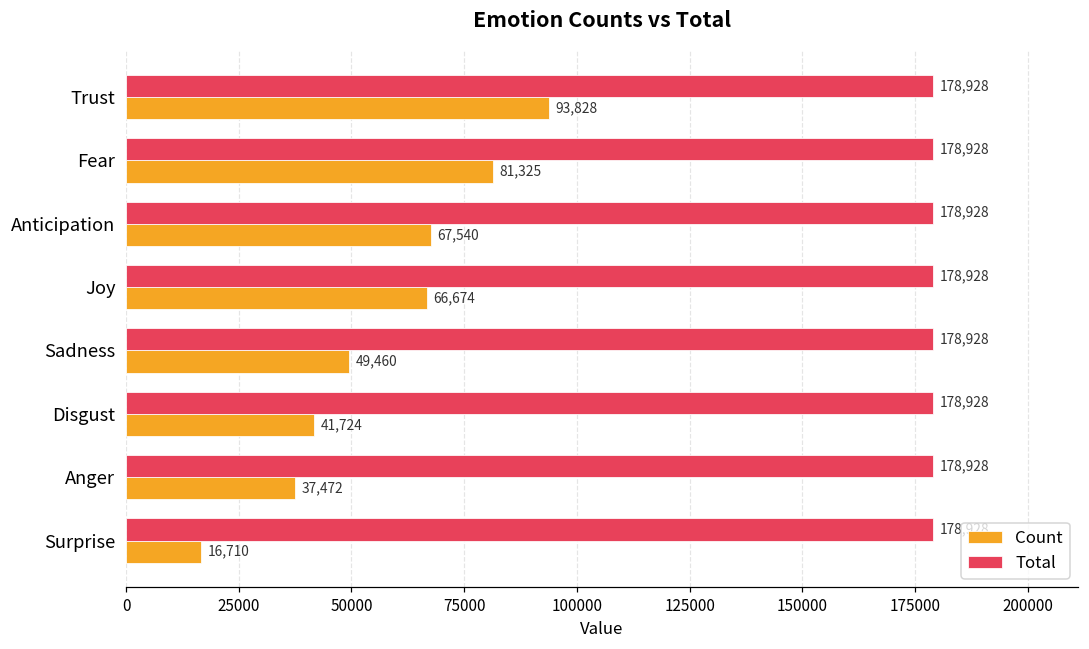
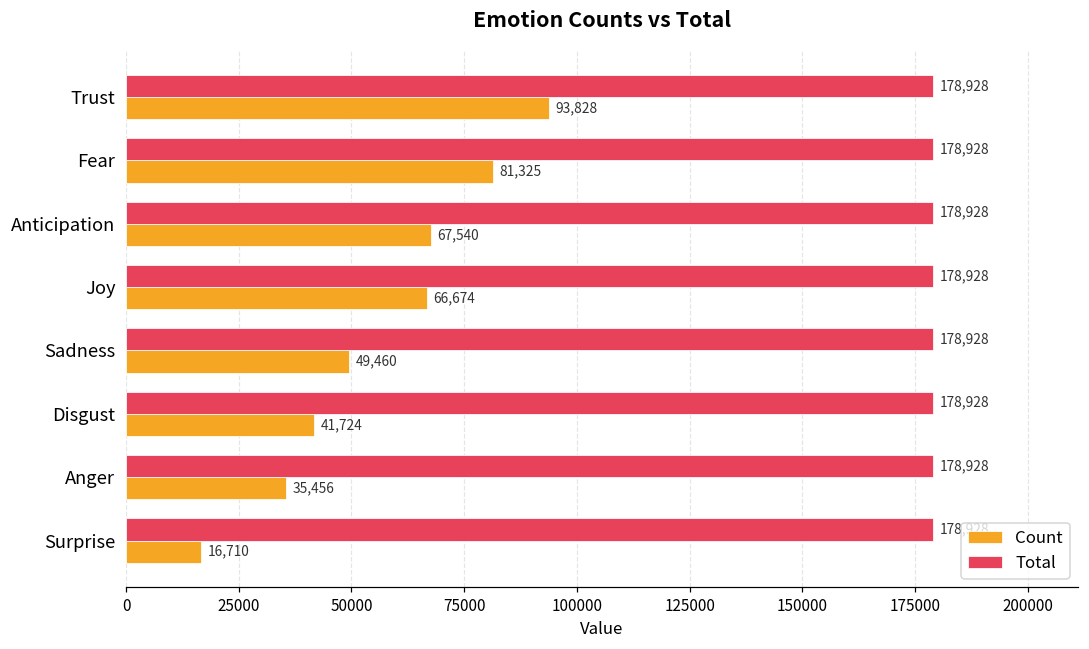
  {
    "Count": {
      "Trust": "93,828",
      "Fear": "81,325",
      "Anticipation": "67,540",
      "Joy": "66,674",
      "Sadness": "49,460",
      "Disgust": "41,724",
-     "Anger": "37,472",
+     "Anger": "35,456",
      "Surprise": "16,710"
    },
    "Total": {
      "Trust": "178,928",
      "Fear": "178,928",
      "Anticipation": "178,928",
      "Joy": "178,928",
      "Sadness": "178,928",
      "Disgust": "178,928",
      "Anger": "178,928"
    }
  }
